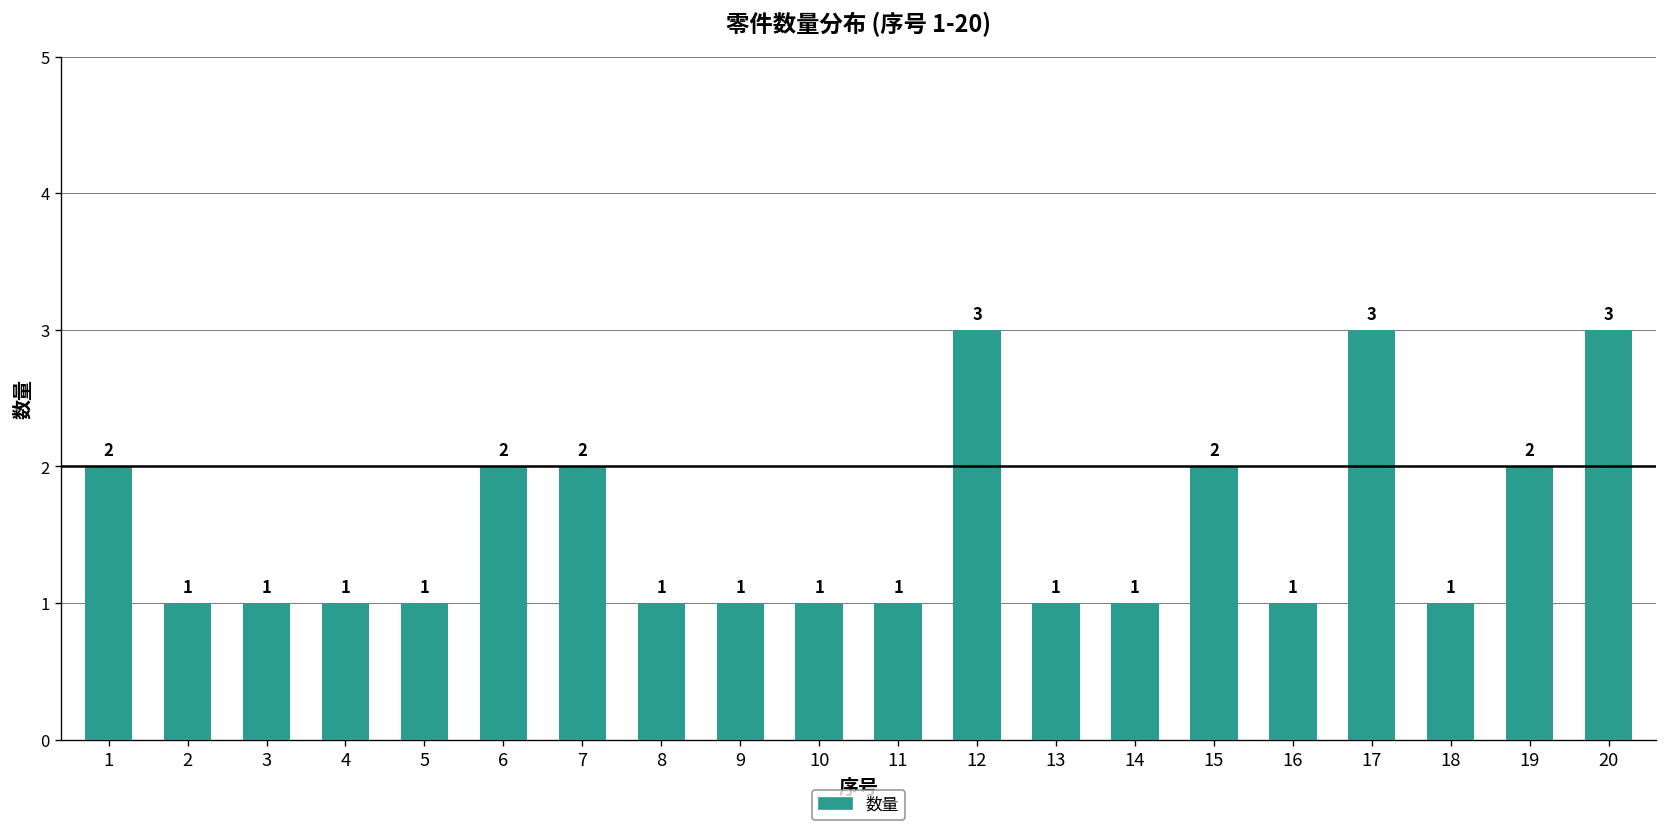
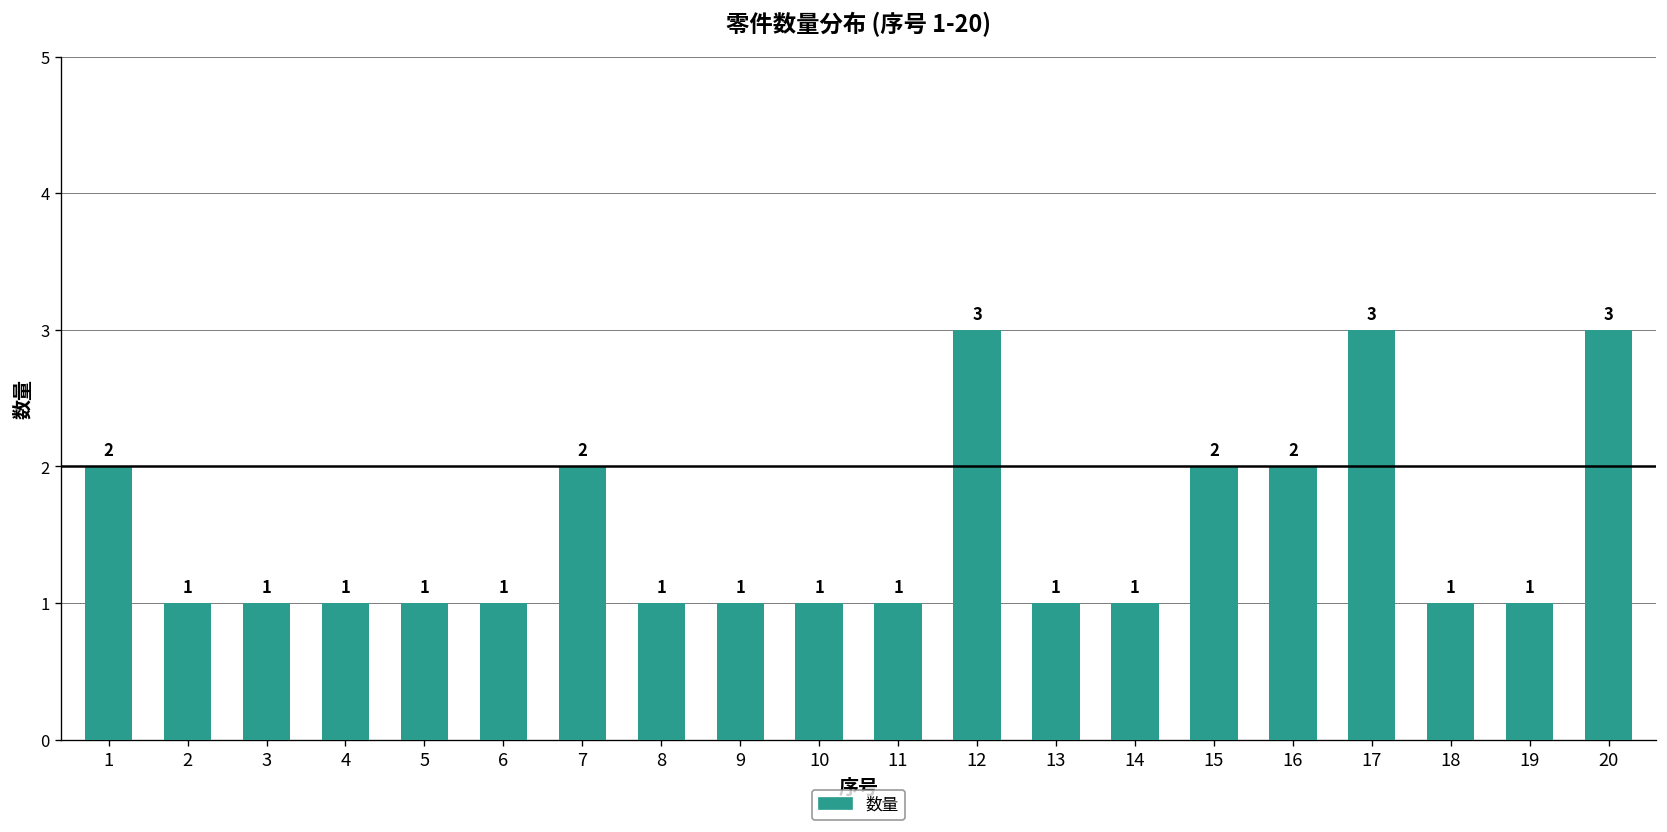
  {
    "1": 2,
    "2": 1,
    "3": 1,
    "4": 1,
    "5": 1,
-   "6": 2,
+   "6": 1,
    "7": 2,
    "8": 1,
    "9": 1,
    "10": 1,
    "11": 1,
    "12": 3,
    "13": 1,
    "14": 1,
    "15": 2,
-   "16": 1,
+   "16": 2,
    "17": 3,
    "18": 1,
-   "19": 2,
+   "19": 1,
    "20": 3
  }
